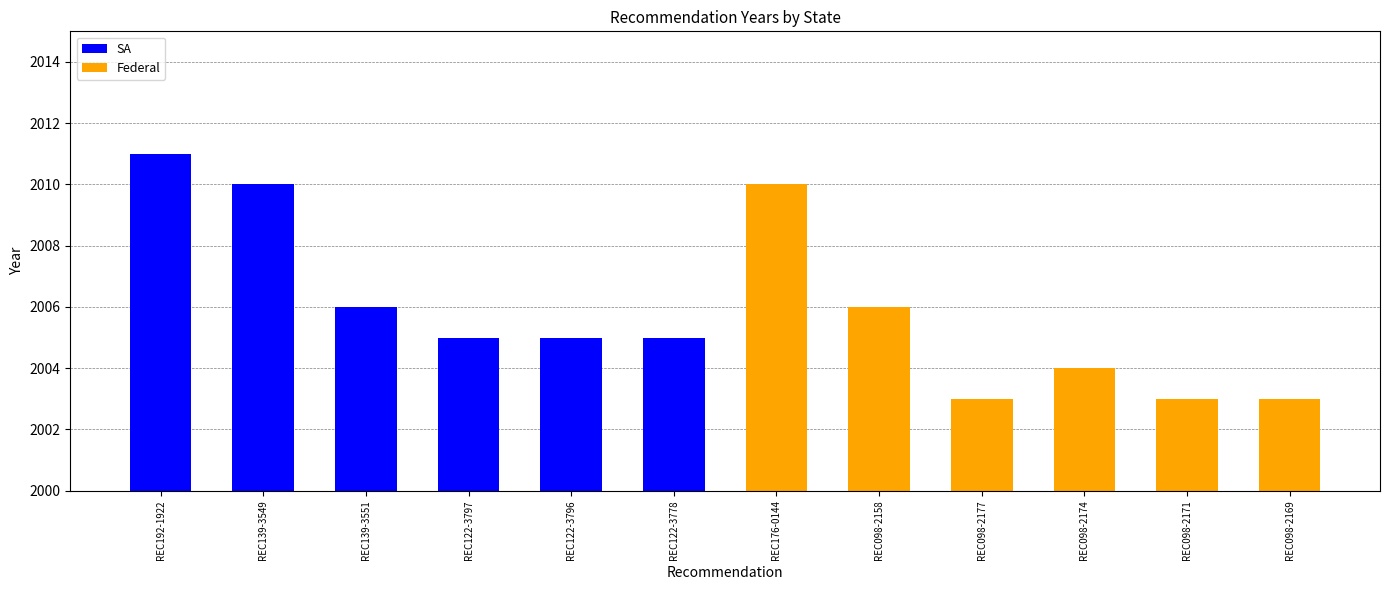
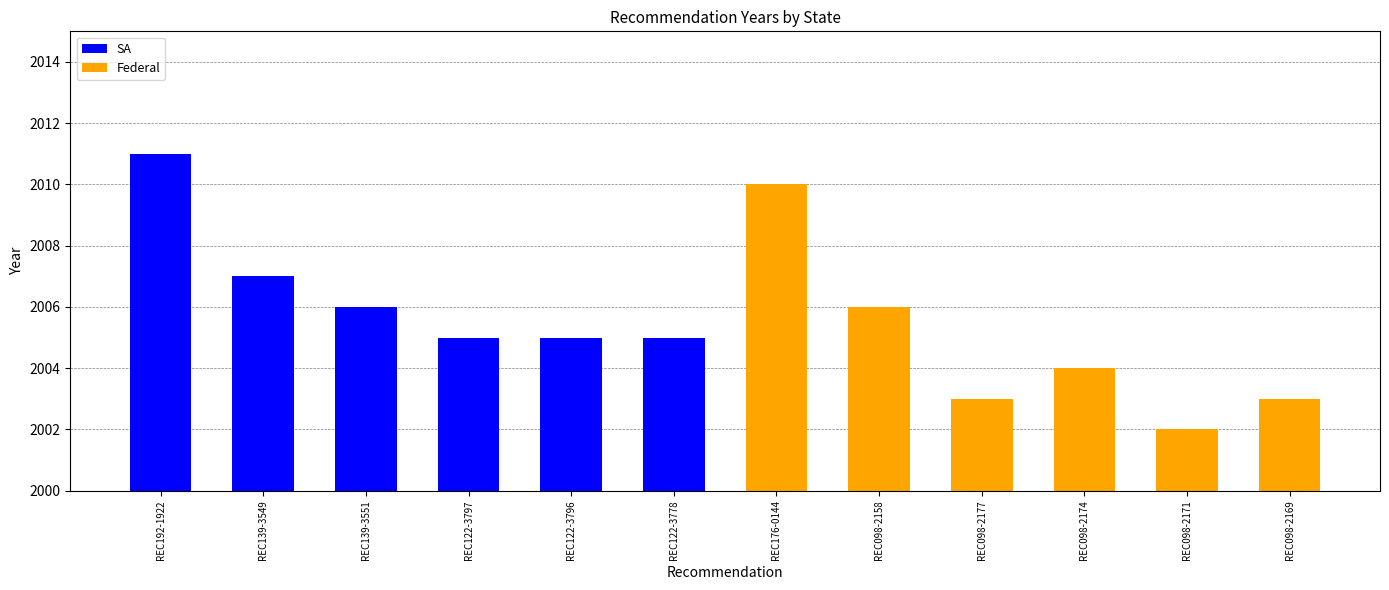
  {
    "SA": {
      "REC192-1922": 2011,
-     "REC139-3549": 2010,
+     "REC139-3549": 2007,
      "REC139-3551": 2006,
      "REC122-3797": 2005,
      "REC122-3796": 2005,
      "REC122-3778": 2005
    },
    "Federal": {
      "REC176-0144": 2010,
      "REC098-2158": 2006,
      "REC098-2177": 2003,
      "REC098-2174": 2004,
-     "REC098-2171": 2003,
+     "REC098-2171": 2002,
      "REC098-2169": 2003
    }
  }
